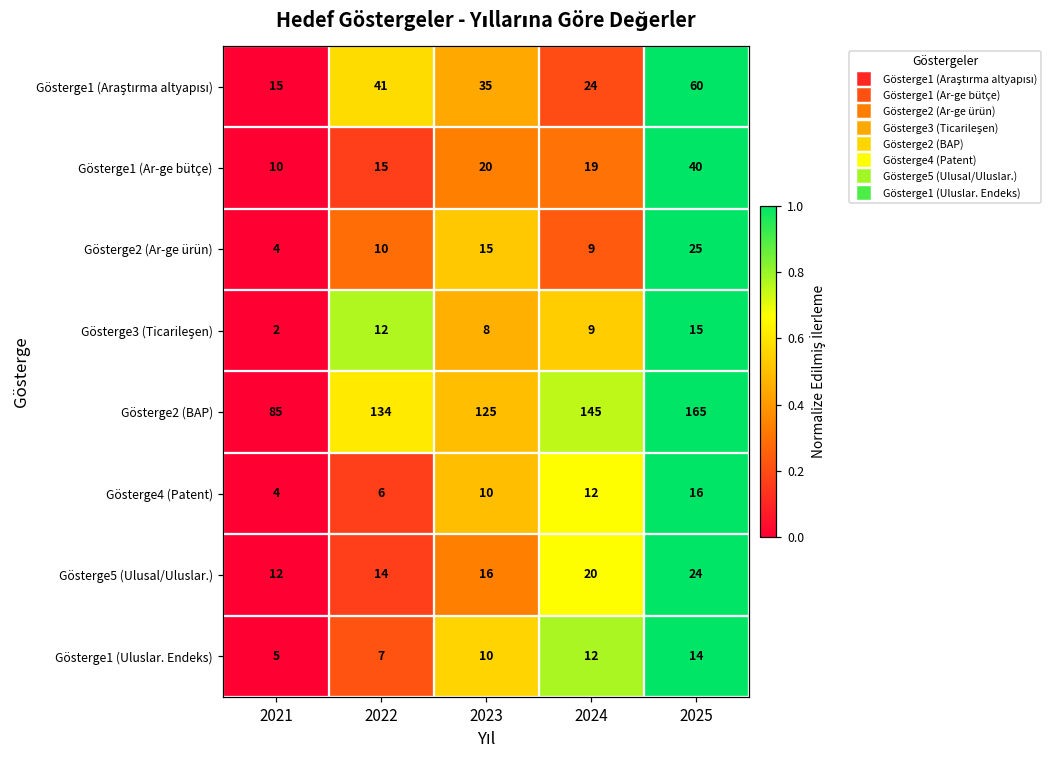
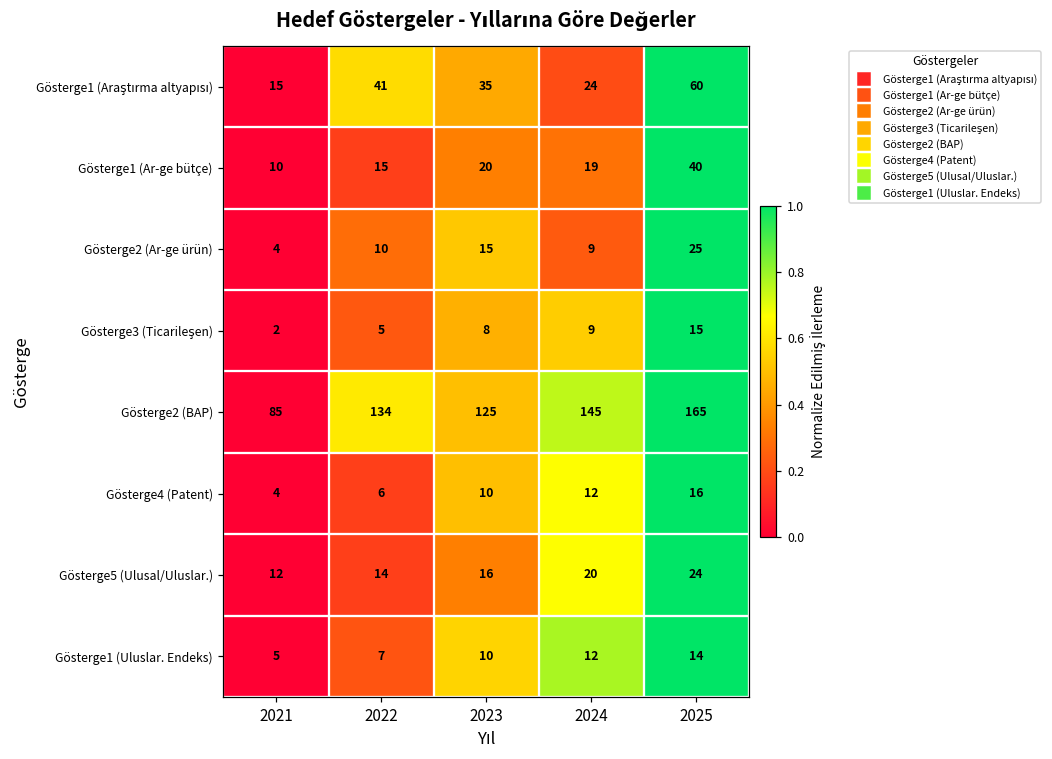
  {
    "Gösterge1 (Araştırma altyapısı)": {
      "2021": 15,
      "2022": 41,
      "2023": 35,
      "2024": 24,
      "2025": 60
    },
    "Gösterge1 (Ar-ge bütçe)": {
      "2021": 10,
      "2022": 15,
      "2023": 20,
      "2024": 19,
      "2025": 40
    },
    "Gösterge2 (Ar-ge ürün)": {
      "2021": 4,
      "2022": 10,
      "2023": 15,
      "2024": 9,
      "2025": 25
    },
    "Gösterge3 (Ticarileşen)": {
      "2021": 2,
-     "2022": 12,
+     "2022": 5,
      "2023": 8,
      "2024": 9,
      "2025": 15
    },
    "Gösterge2 (BAP)": {
      "2021": 85,
      "2022": 134,
      "2023": 125,
      "2024": 145,
      "2025": 165
    },
    "Gösterge4 (Patent)": {
      "2021": 4,
      "2022": 6,
      "2023": 10,
      "2024": 12,
      "2025": 16
    },
    "Gösterge5 (Ulusal/Uluslar.)": {
      "2021": 12,
      "2022": 14,
      "2023": 16,
      "2024": 20,
      "2025": 24
    },
    "Gösterge1 (Uluslar. Endeks)": {
      "2021": 5,
      "2022": 7,
      "2023": 10,
      "2024": 12,
      "2025": 14
    }
  }
